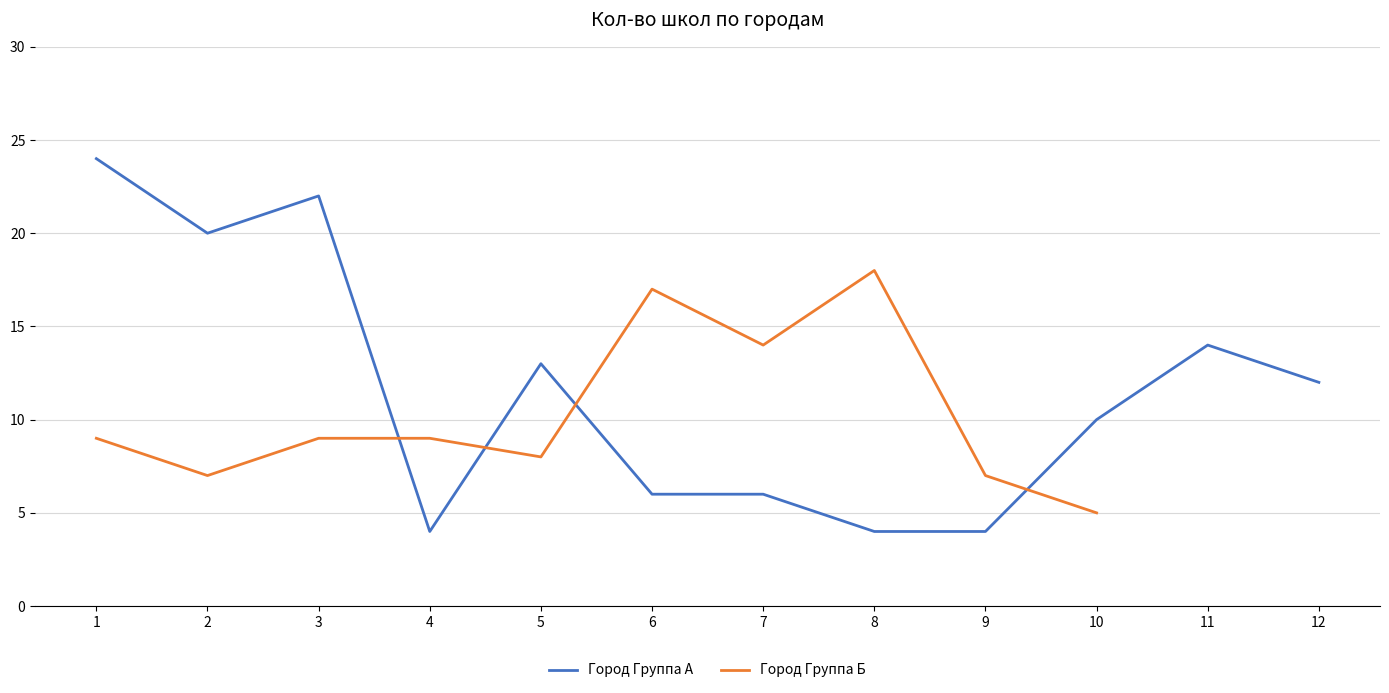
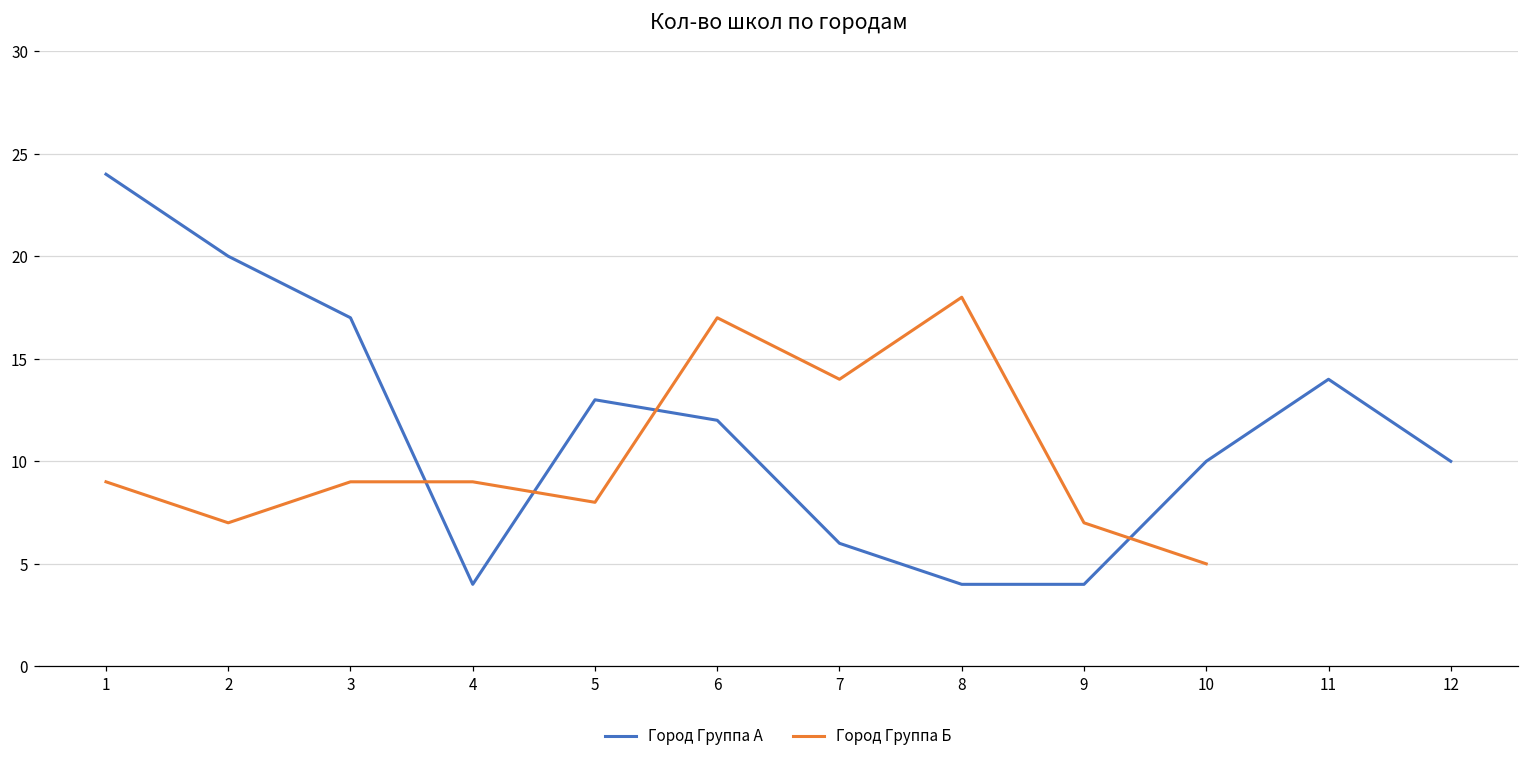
  {
    "Город Группа А": {
      "1": 24,
      "2": 20,
-     "3": 22,
+     "3": 17,
      "4": 4,
      "5": 13,
-     "6": 6,
+     "6": 12,
      "7": 6,
      "8": 4,
      "9": 4,
      "10": 10,
      "11": 14,
-     "12": 12
+     "12": 10
    },
    "Город Группа Б": {
      "1": 9,
      "2": 7,
      "3": 9,
      "4": 9,
      "5": 8,
      "6": 17,
      "7": 14,
      "8": 18,
      "9": 7,
      "10": 5
    }
  }
